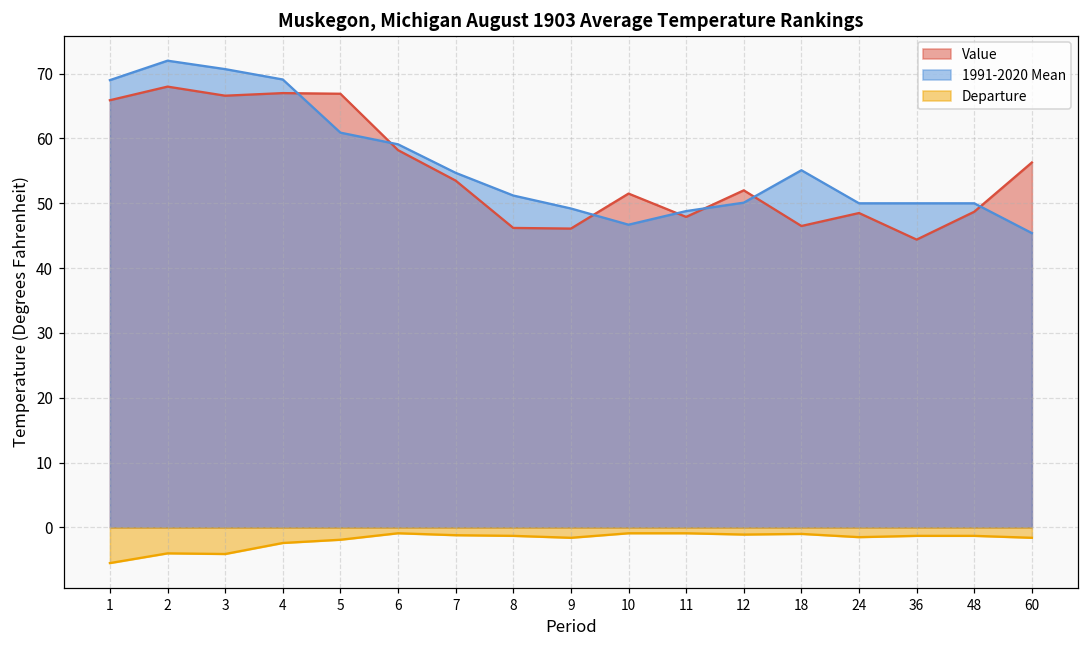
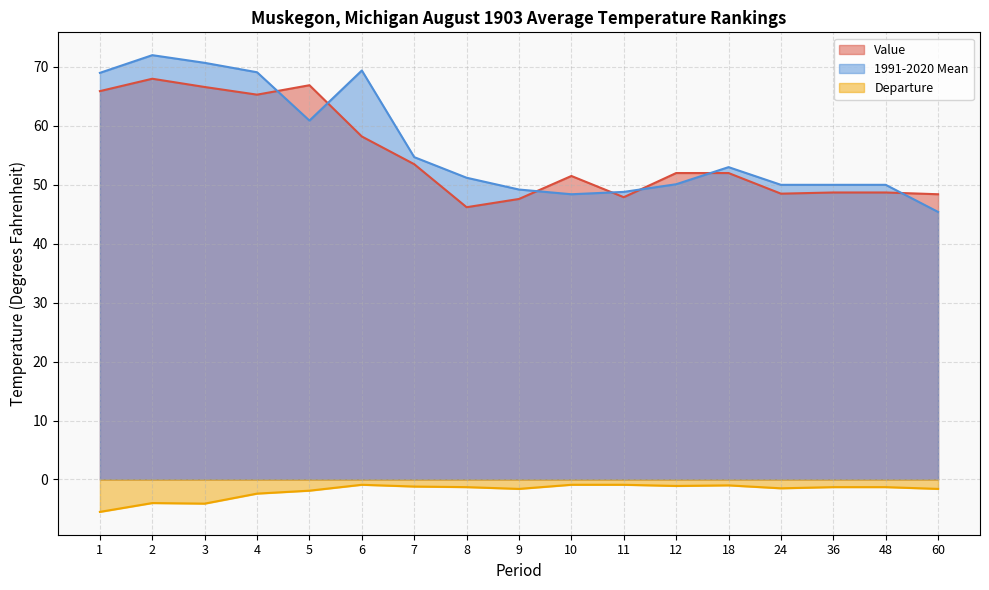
  {
    "Value": {
      "1": 66,
      "2": 68,
      "3": 67,
-     "4": 67,
+     "4": 65,
      "5": 67,
      "6": 58,
      "7": 54,
      "8": 46,
-     "9": 46,
+     "9": 48,
      "10": 52,
      "11": 48,
      "12": 52,
-     "18": 47,
+     "18": 52,
      "24": 49,
-     "36": 44,
+     "36": 49,
      "48": 49,
-     "60": 56
+     "60": 48
    },
    "1991-2020 Mean": {
      "1": 69,
      "2": 72,
      "3": 71,
      "4": 69,
      "5": 61,
-     "6": 59,
+     "6": 69,
      "7": 55,
      "8": 51,
      "9": 49,
-     "10": 47,
+     "10": 48,
      "11": 49,
      "12": 50,
-     "18": 55,
+     "18": 53,
      "24": 50,
      "36": 50,
      "48": 50,
      "60": 45
    }
  }
